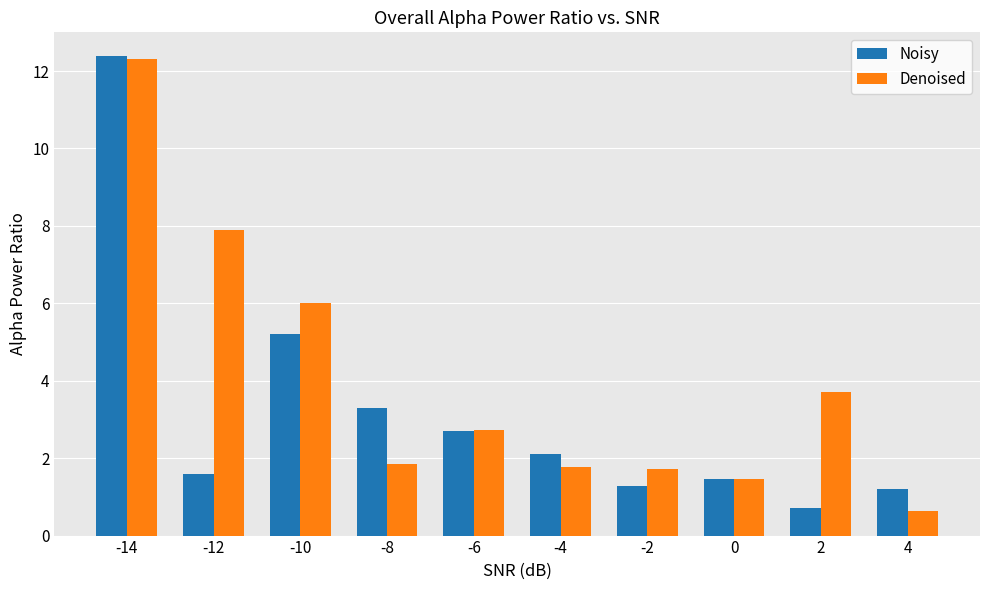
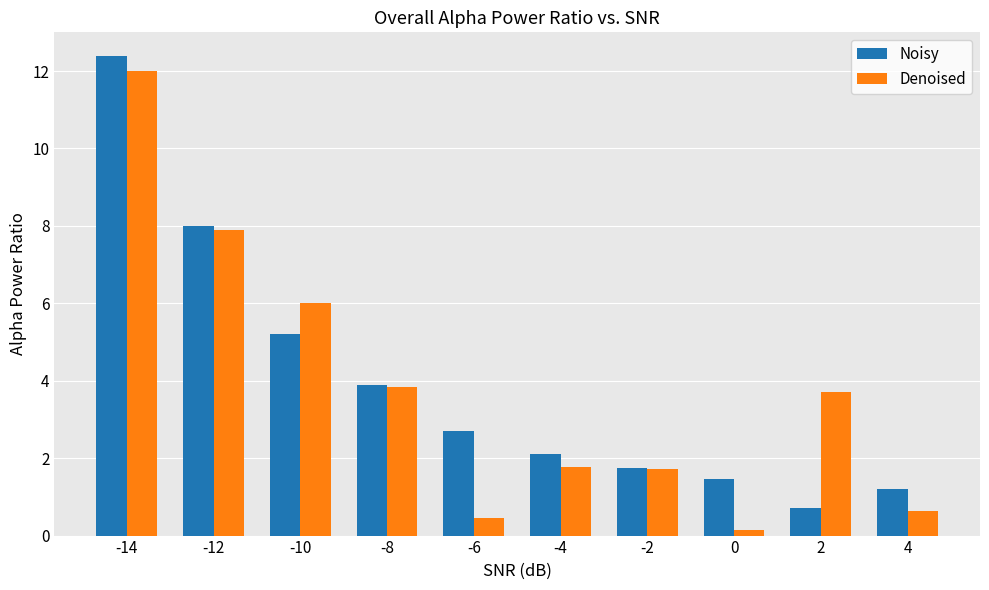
  {
    "Noisy": {
      "-14": 12.4,
-     "-12": 1.6,
+     "-12": 8.0,
      "-10": 5.2,
-     "-8": 3.3,
+     "-8": 3.9,
      "-6": 2.7,
      "-4": 2.1,
-     "-2": 1.3,
+     "-2": 1.8,
      "0": 1.5,
      "2": 0.7,
      "4": 1.2
    },
    "Denoised": {
-     "-14": 12.3,
+     "-14": 12.0,
      "-12": 7.9,
      "-10": 6.0,
-     "-8": 1.9,
-     "-6": 2.7,
+     "-8": 3.9,
+     "-6": 0.5,
      "-4": 1.8,
      "-2": 1.7,
-     "0": 1.5,
+     "0": 0.1,
      "2": 3.7,
      "4": 0.6
    }
  }
